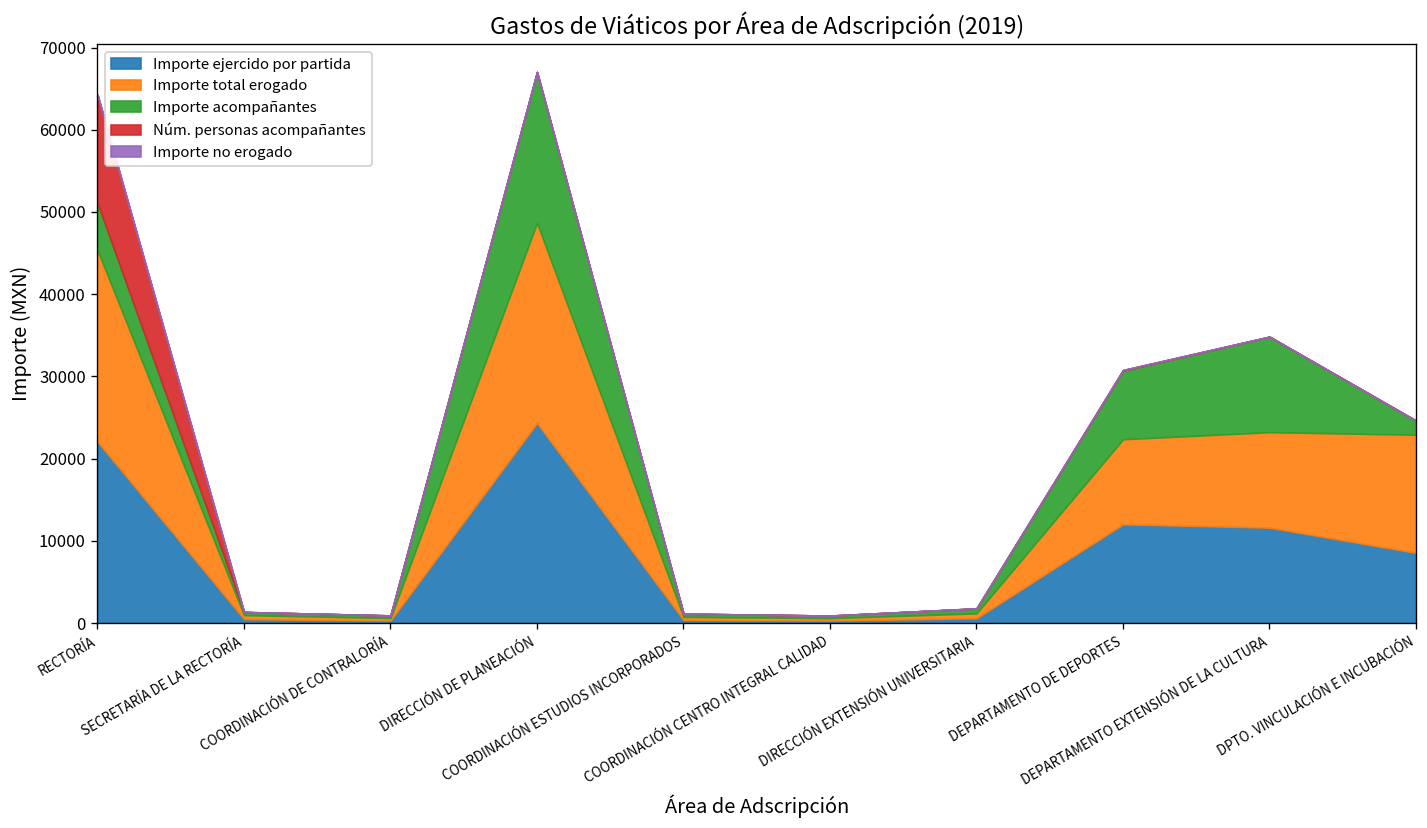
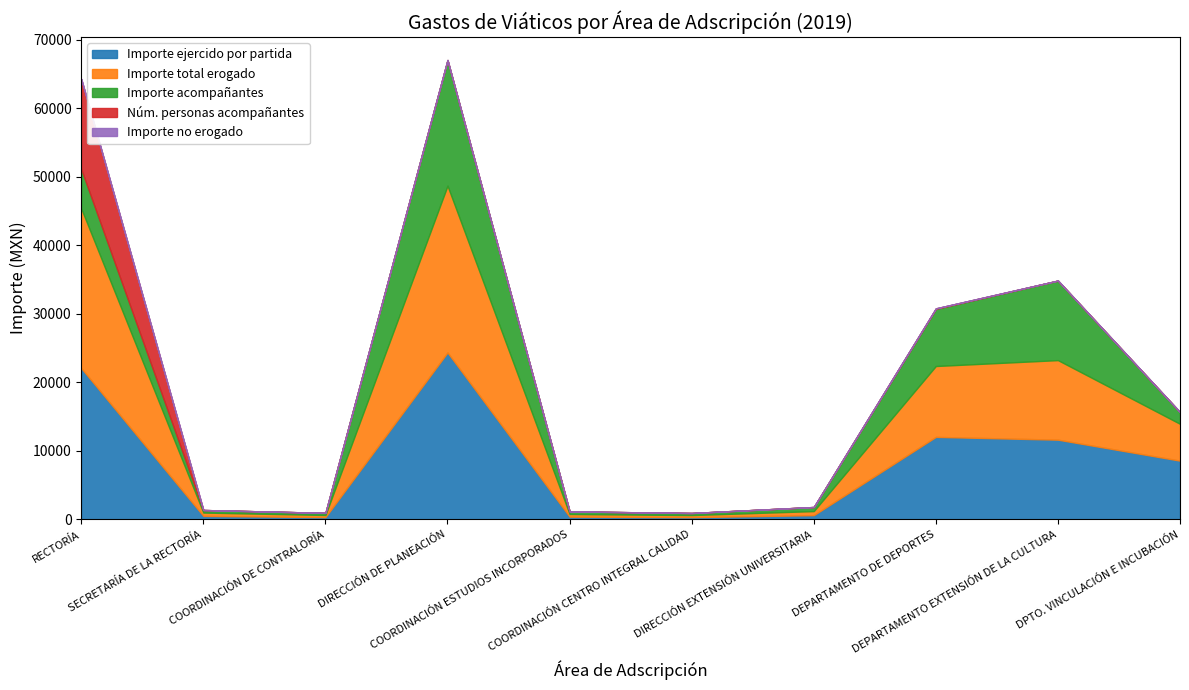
  {
    "Importe ejercido por partida": {
      "RECTORÍA": 22000,
      "SECRETARÍA DE LA RECTORÍA": 0,
      "DIRECCIÓN DE PLANEACIÓN": 24000,
      "COORDINACIÓN ESTUDIOS INCORPORADOS": 0,
      "DIRECCIÓN EXTENSIÓN UNIVERSITARIA": 1000,
      "DEPARTAMENTO DE DEPORTES": 12000,
      "DEPARTAMENTO EXTENSIÓN DE LA CULTURA": 12000,
      "DPTO. VINCULACIÓN E INCUBACIÓN": 9000
    },
    "Importe total erogado": {
      "RECTORÍA": 23000,
      "SECRETARÍA DE LA RECTORÍA": 0,
      "DIRECCIÓN DE PLANEACIÓN": 24000,
      "COORDINACIÓN ESTUDIOS INCORPORADOS": 0,
      "DIRECCIÓN EXTENSIÓN UNIVERSITARIA": 1000,
      "DEPARTAMENTO DE DEPORTES": 10000,
      "DEPARTAMENTO EXTENSIÓN DE LA CULTURA": 12000,
-     "DPTO. VINCULACIÓN E INCUBACIÓN": 14000
+     "DPTO. VINCULACIÓN E INCUBACIÓN": 5000
    },
    "Importe acompañantes": {
      "RECTORÍA": 6000
    }
  }
